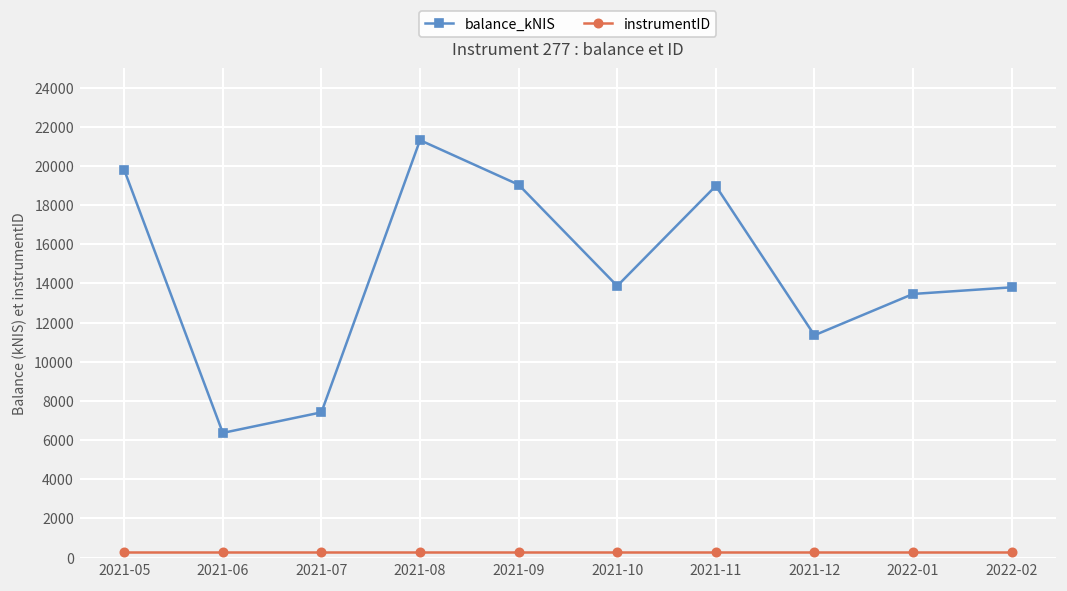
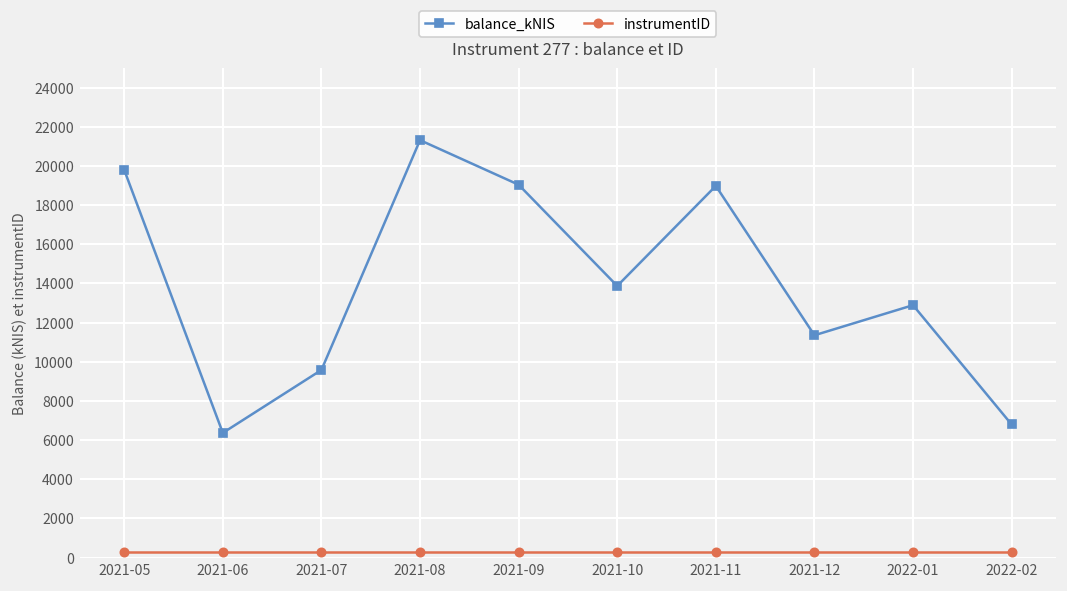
  {
    "balance_kNIS": {
      "2021-05": 19800,
      "2021-06": 6400,
-     "2021-07": 7400,
+     "2021-07": 9600,
      "2021-08": 21300,
      "2021-09": 19000,
      "2021-10": 13900,
      "2021-11": 19000,
      "2021-12": 11400,
-     "2022-01": 13500,
-     "2022-02": 13800
+     "2022-01": 12900,
+     "2022-02": 6800
    },
    "instrumentID": {
      "2021-05": 300,
      "2021-06": 300,
      "2021-07": 300,
      "2021-08": 300,
      "2021-09": 300,
      "2021-10": 300,
      "2021-11": 300,
      "2021-12": 300,
      "2022-01": 300,
      "2022-02": 300
    }
  }
